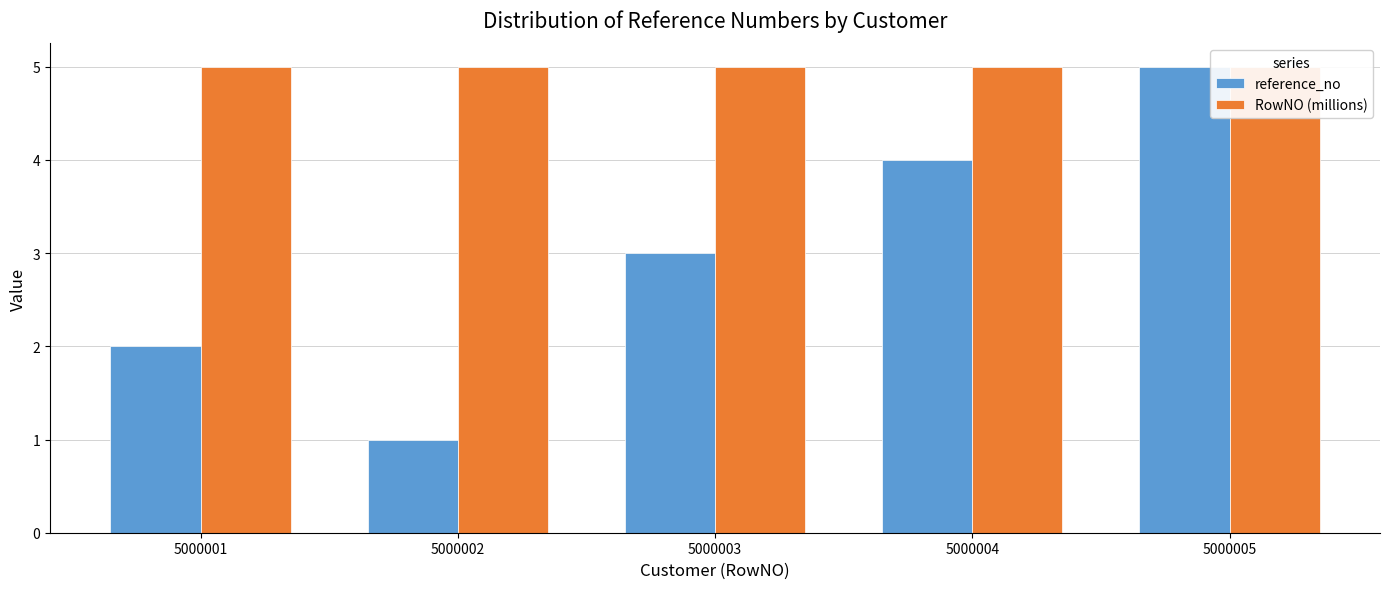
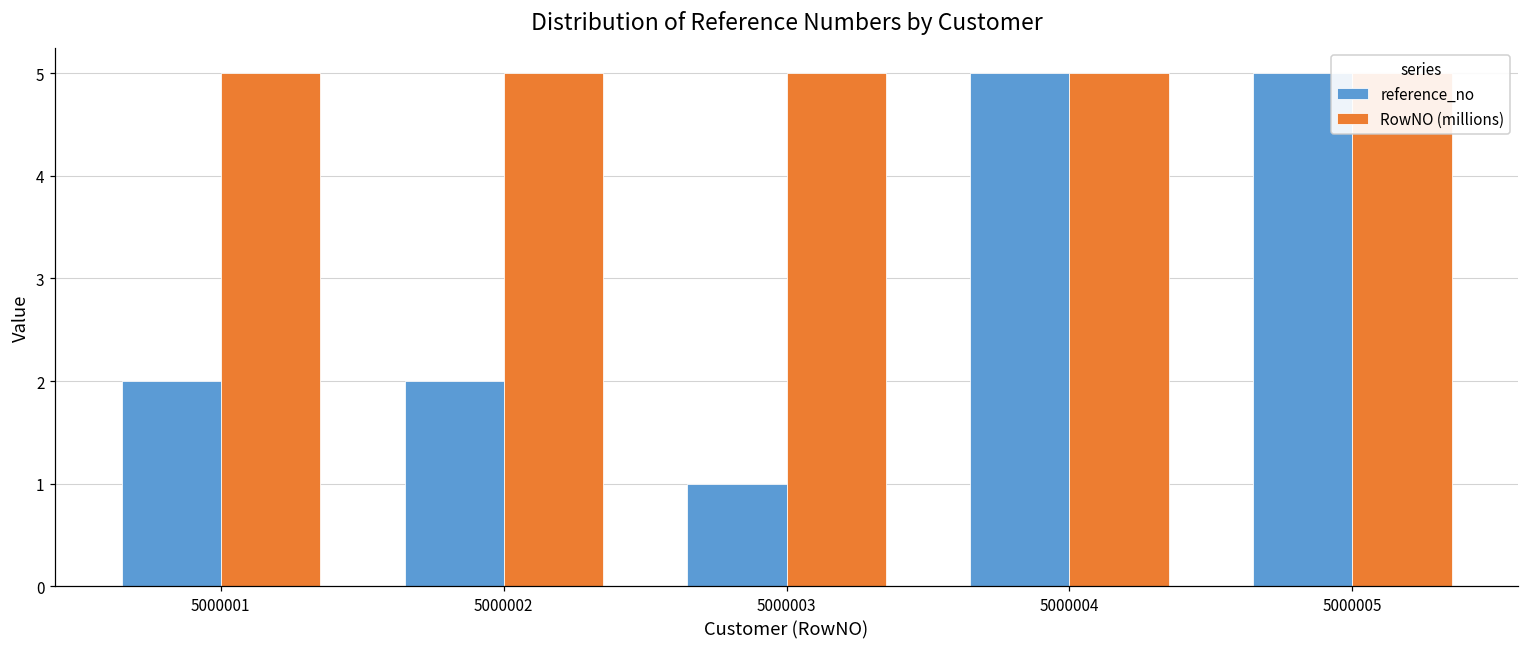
  {
    "reference_no": {
      "5000001": 2,
-     "5000002": 1,
-     "5000003": 3,
-     "5000004": 4,
+     "5000002": 2,
+     "5000003": 1,
+     "5000004": 5,
      "5000005": 5
    },
    "RowNO (millions)": {
      "5000001": 5,
      "5000002": 5,
      "5000003": 5,
      "5000004": 5
    }
  }
